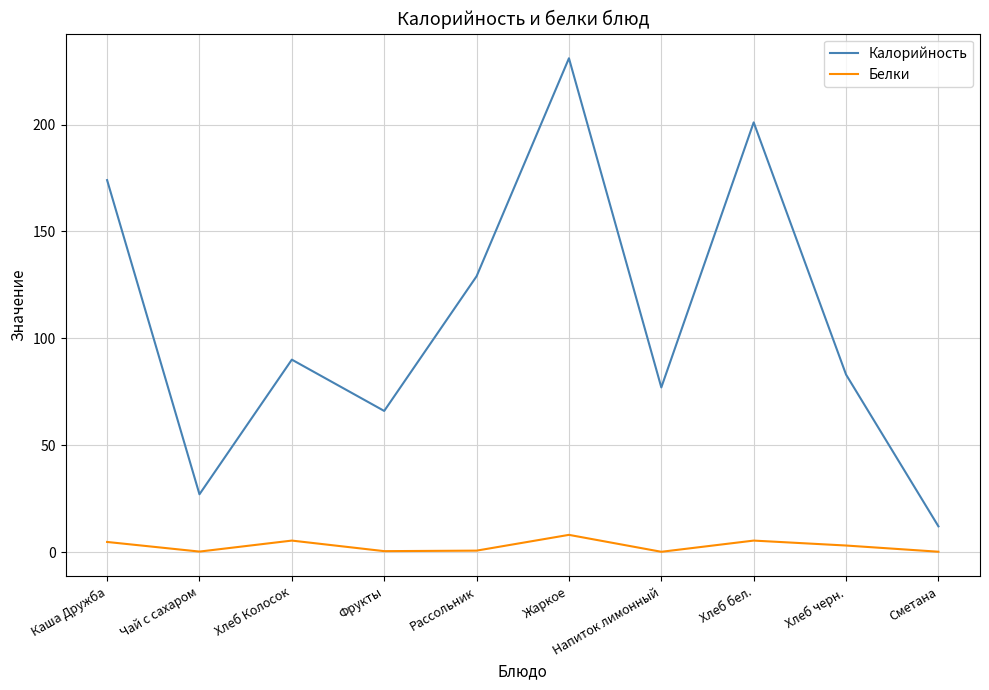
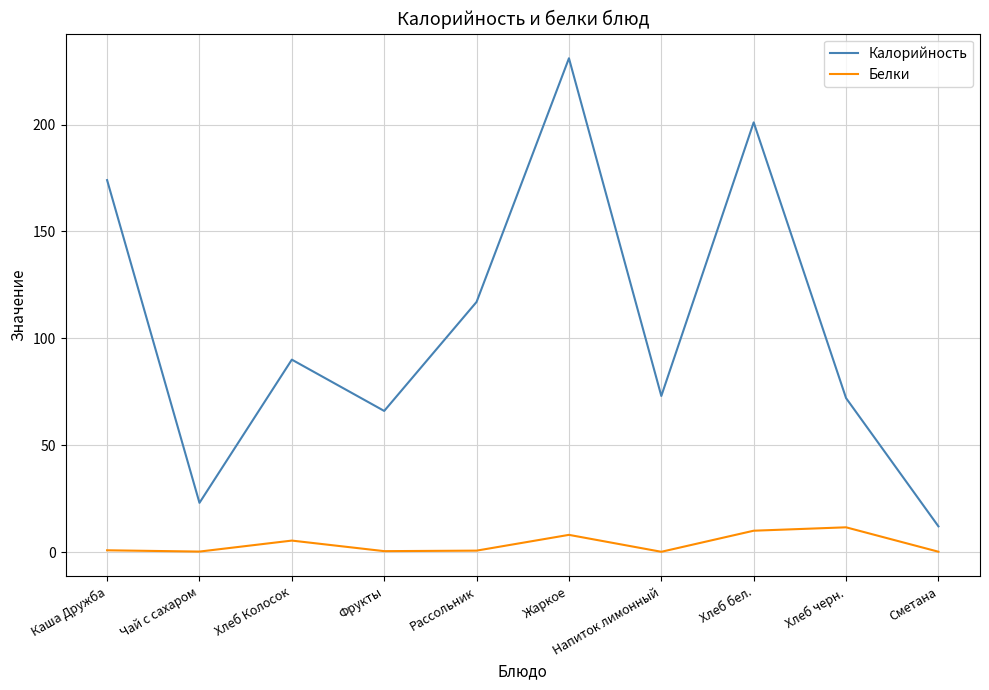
  {
    "Калорийность": {
      "Каша Дружба": 174,
-     "Чай с сахаром": 27,
+     "Чай с сахаром": 23,
      "Хлеб Колосок": 90,
      "Фрукты": 66,
-     "Рассольник": 129,
+     "Рассольник": 117,
      "Жаркое": 231,
-     "Напиток лимонный": 77,
+     "Напиток лимонный": 73,
      "Хлеб бел.": 201,
-     "Хлеб черн.": 83,
+     "Хлеб черн.": 72,
      "Сметана": 12
    },
    "Белки": {
-     "Каша Дружба": 5,
+     "Каша Дружба": 1,
      "Чай с сахаром": 0,
      "Хлеб Колосок": 5,
      "Фрукты": 0,
      "Рассольник": 1,
      "Жаркое": 8,
      "Напиток лимонный": 0,
-     "Хлеб бел.": 5,
-     "Хлеб черн.": 3,
+     "Хлеб бел.": 10,
+     "Хлеб черн.": 12,
      "Сметана": 0
    }
  }
